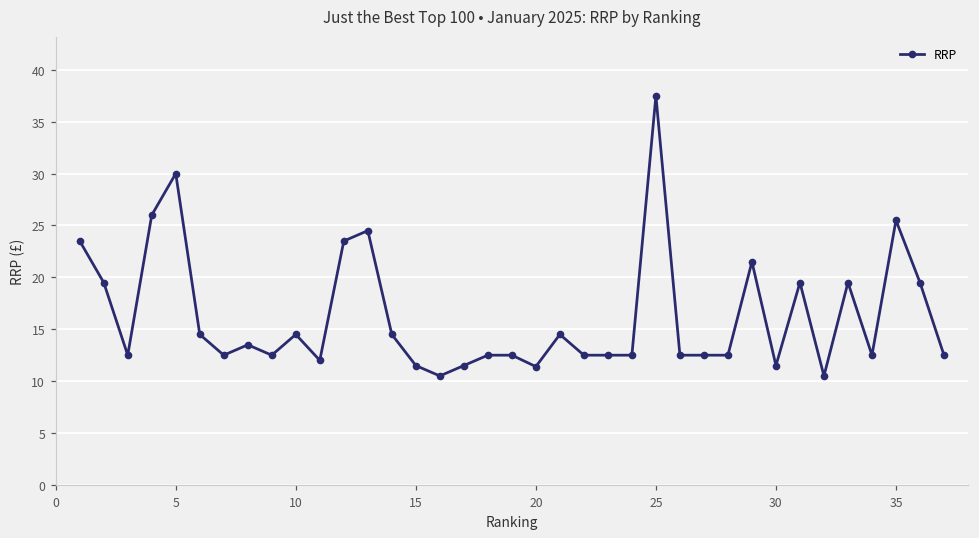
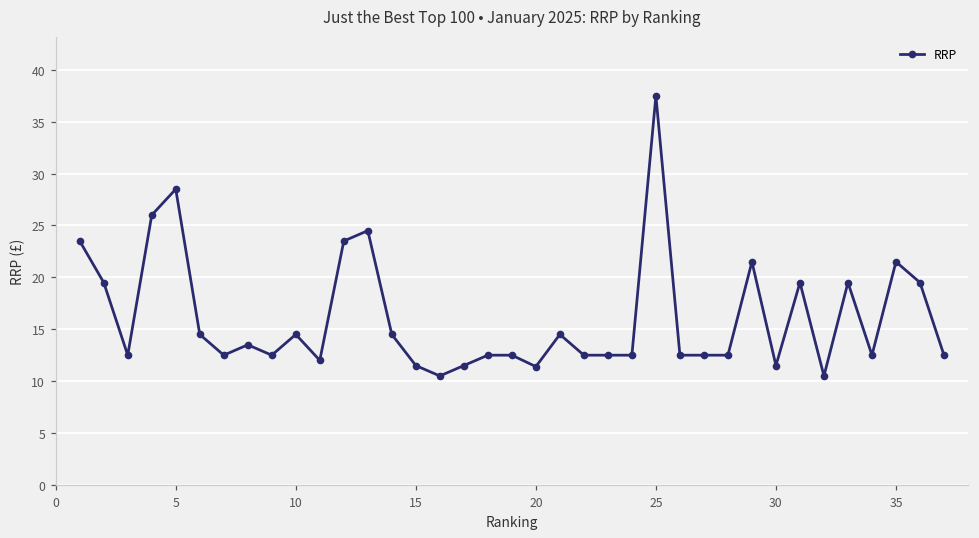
  {
-   "5": 30,
+   "5": 29,
    "10": 15,
    "15": 12,
    "20": 11,
    "25": 38,
    "30": 12,
-   "35": 26
+   "35": 22
  }
